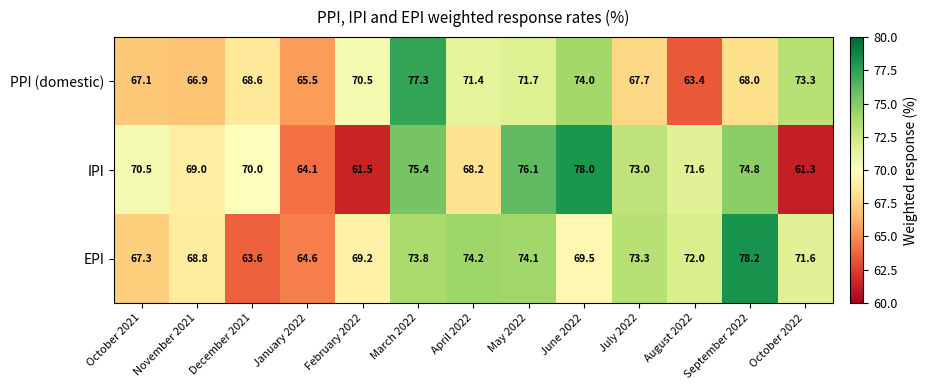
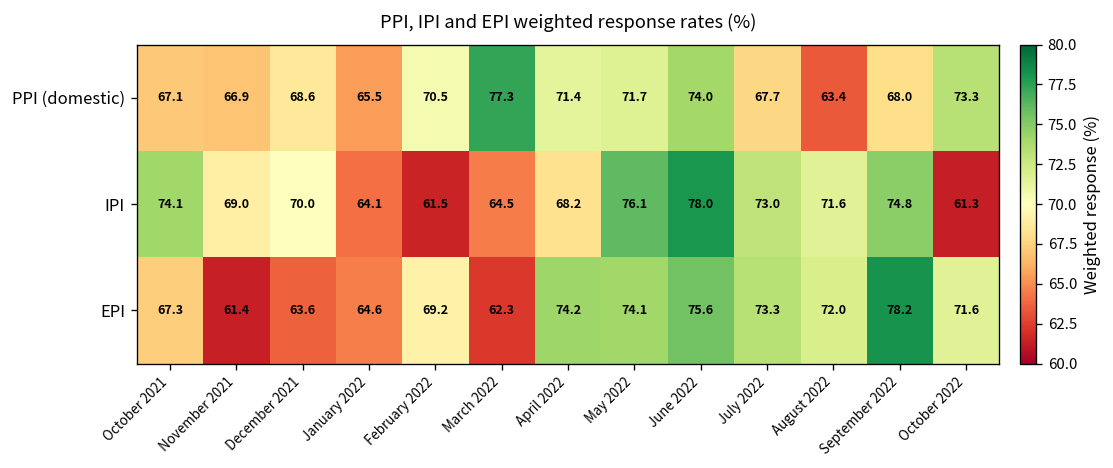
  {
    "PPI (domestic)": {
      "October 2021": 67.1,
      "November 2021": 66.9,
      "December 2021": 68.6,
      "January 2022": 65.5,
      "February 2022": 70.5,
      "March 2022": 77.3,
      "April 2022": 71.4,
      "May 2022": 71.7,
      "June 2022": 74.0,
      "July 2022": 67.7,
      "August 2022": 63.4,
      "September 2022": 68.0,
      "October 2022": 73.3
    },
    "IPI": {
-     "October 2021": 70.5,
+     "October 2021": 74.1,
      "November 2021": 69.0,
      "December 2021": 70.0,
      "January 2022": 64.1,
      "February 2022": 61.5,
-     "March 2022": 75.4,
+     "March 2022": 64.5,
      "April 2022": 68.2,
      "May 2022": 76.1,
      "June 2022": 78.0,
      "July 2022": 73.0,
      "August 2022": 71.6,
      "September 2022": 74.8,
      "October 2022": 61.3
    },
    "EPI": {
      "October 2021": 67.3,
-     "November 2021": 68.8,
+     "November 2021": 61.4,
      "December 2021": 63.6,
      "January 2022": 64.6,
      "February 2022": 69.2,
-     "March 2022": 73.8,
+     "March 2022": 62.3,
      "April 2022": 74.2,
      "May 2022": 74.1,
-     "June 2022": 69.5,
+     "June 2022": 75.6,
      "July 2022": 73.3,
      "August 2022": 72.0,
      "September 2022": 78.2,
      "October 2022": 71.6
    }
  }
